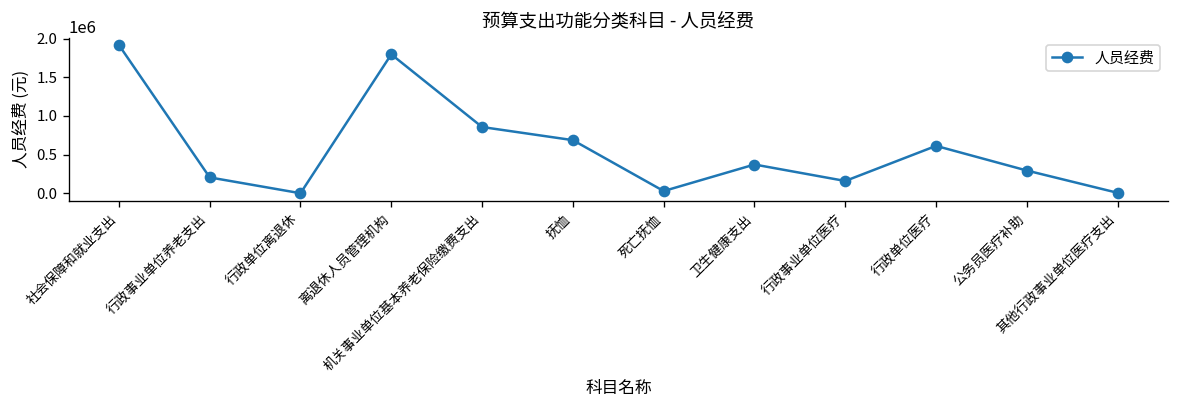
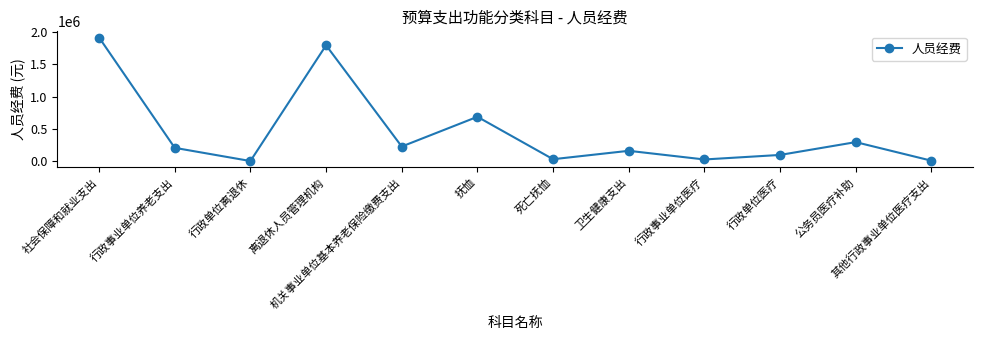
  {
    "社会保障和就业支出": 1900000,
    "行政事业单位养老支出": 200000,
    "行政单位离退休": 0,
    "离退休人员管理机构": 1800000,
-   "机关事业单位基本养老保险缴费支出": 900000,
+   "机关事业单位基本养老保险缴费支出": 200000,
    "抚恤": 700000,
    "死亡抚恤": 0,
-   "卫生健康支出": 400000,
-   "行政事业单位医疗": 200000,
-   "行政单位医疗": 600000,
+   "卫生健康支出": 200000,
+   "行政事业单位医疗": 0,
+   "行政单位医疗": 100000,
    "公务员医疗补助": 300000,
    "其他行政事业单位医疗支出": 0
  }
